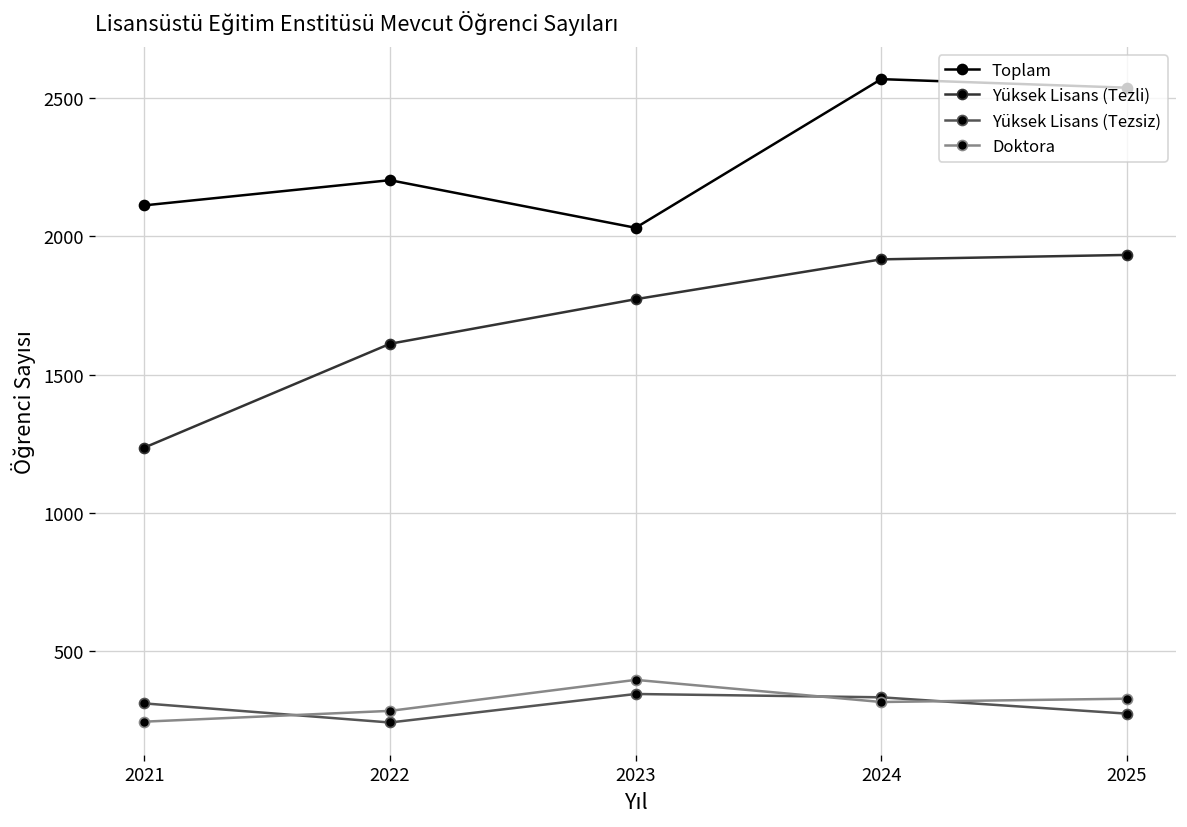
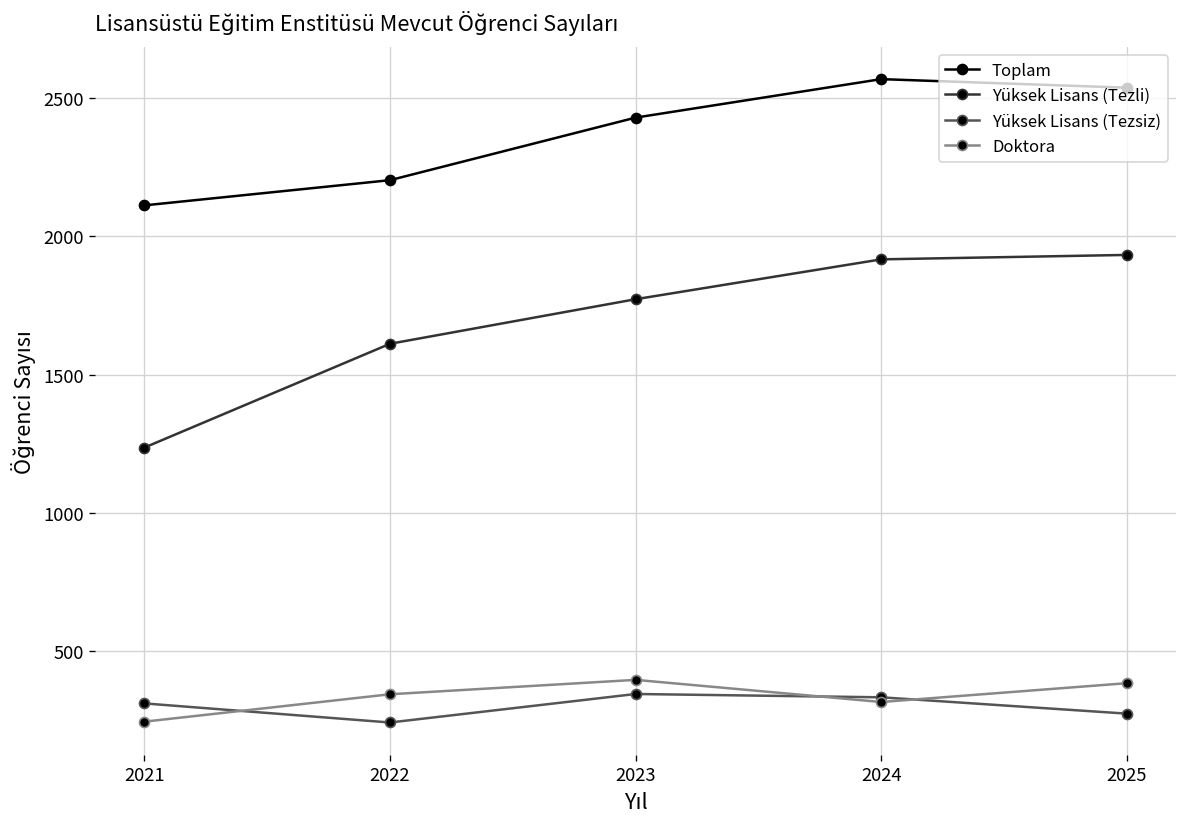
  {
    "Toplam": {
      "2021": 2110,
      "2022": 2200,
-     "2023": 2030,
+     "2023": 2430,
      "2024": 2570
    },
    "Doktora": {
      "2021": 250,
-     "2022": 290,
+     "2022": 350,
      "2023": 400,
      "2024": 320,
-     "2025": 330
+     "2025": 390
    }
  }
